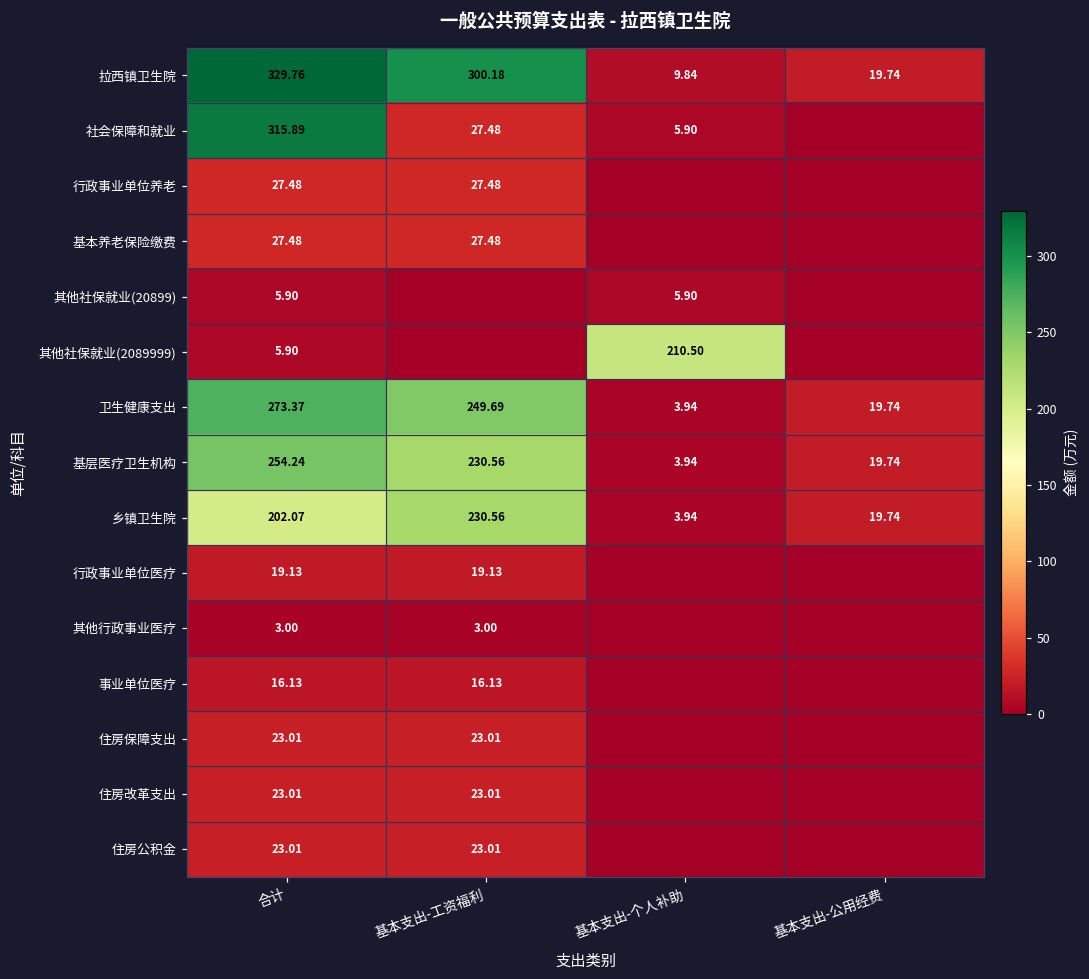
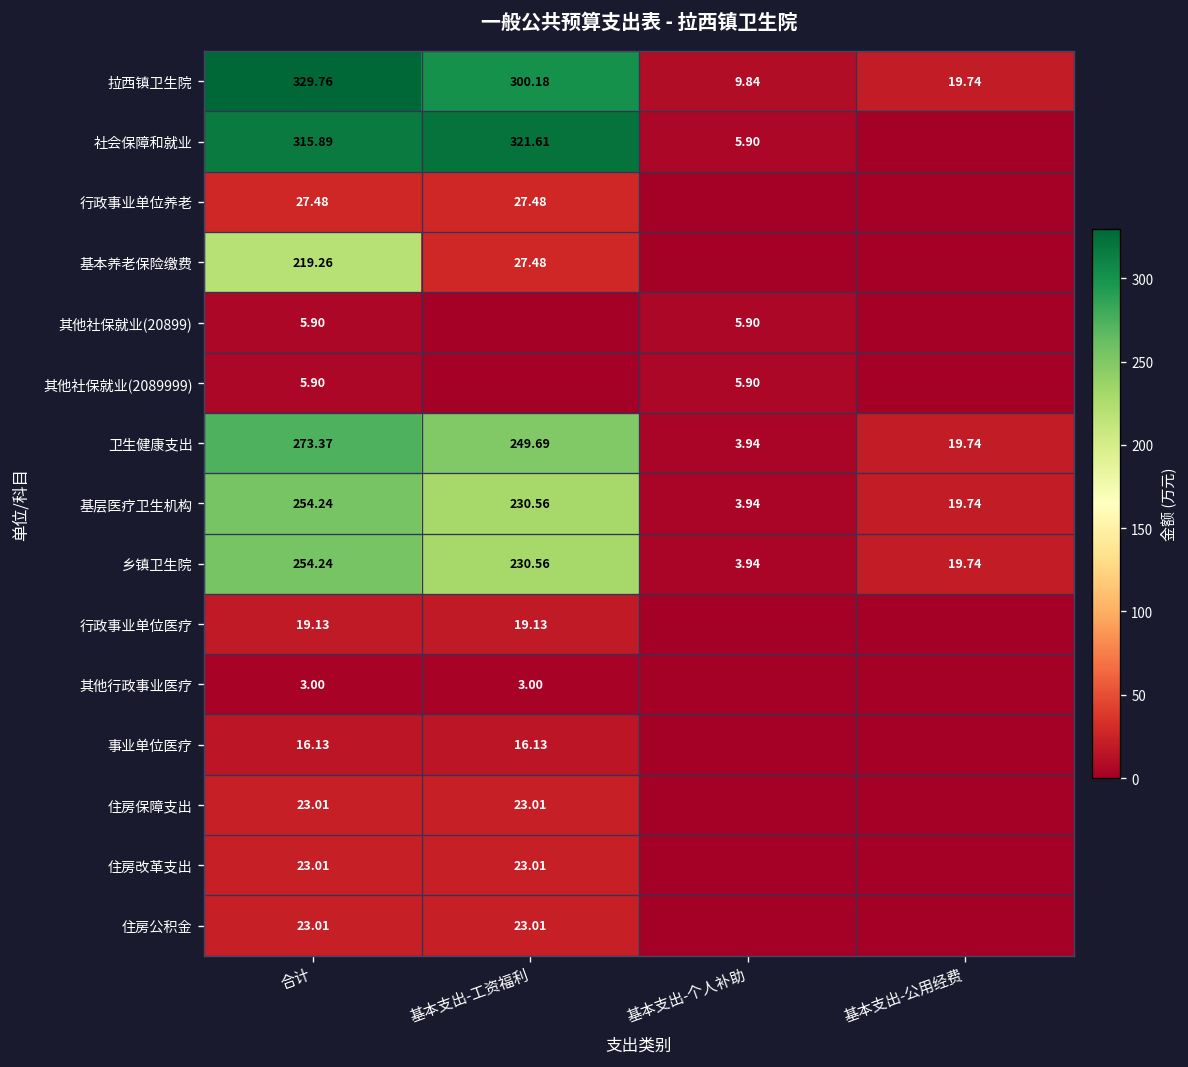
  {
    "拉西镇卫生院": {
      "合计": 329.76,
      "基本支出-工资福利": 300.18,
      "基本支出-个人补助": 9.84,
      "基本支出-公用经费": 19.74
    },
    "社会保障和就业": {
      "合计": 315.89,
-     "基本支出-工资福利": 27.48,
+     "基本支出-工资福利": 321.61,
      "基本支出-个人补助": 5.90
    },
    "行政事业单位养老": {
      "合计": 27.48,
      "基本支出-工资福利": 27.48
    },
    "基本养老保险缴费": {
-     "合计": 27.48,
+     "合计": 219.26,
      "基本支出-工资福利": 27.48
    },
    "其他社保就业(20899)": {
      "合计": 5.90,
      "基本支出-个人补助": 5.90
    },
    "其他社保就业(2089999)": {
      "合计": 5.90,
-     "基本支出-个人补助": 210.50
+     "基本支出-个人补助": 5.90
    },
    "卫生健康支出": {
      "合计": 273.37,
      "基本支出-工资福利": 249.69,
      "基本支出-个人补助": 3.94,
      "基本支出-公用经费": 19.74
    },
    "基层医疗卫生机构": {
      "合计": 254.24,
      "基本支出-工资福利": 230.56,
      "基本支出-个人补助": 3.94,
      "基本支出-公用经费": 19.74
    },
    "乡镇卫生院": {
-     "合计": 202.07,
+     "合计": 254.24,
      "基本支出-工资福利": 230.56,
      "基本支出-个人补助": 3.94,
      "基本支出-公用经费": 19.74
    },
    "行政事业单位医疗": {
      "合计": 19.13,
      "基本支出-工资福利": 19.13
    },
    "其他行政事业医疗": {
      "合计": 3.00,
      "基本支出-工资福利": 3.00
    },
    "事业单位医疗": {
      "合计": 16.13,
      "基本支出-工资福利": 16.13
    },
    "住房保障支出": {
      "合计": 23.01,
      "基本支出-工资福利": 23.01
    },
    "住房改革支出": {
      "合计": 23.01,
      "基本支出-工资福利": 23.01
    },
    "住房公积金": {
      "合计": 23.01,
      "基本支出-工资福利": 23.01
    }
  }
